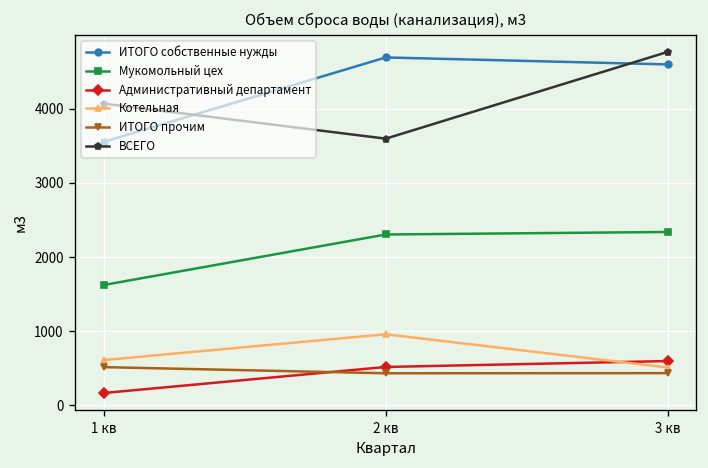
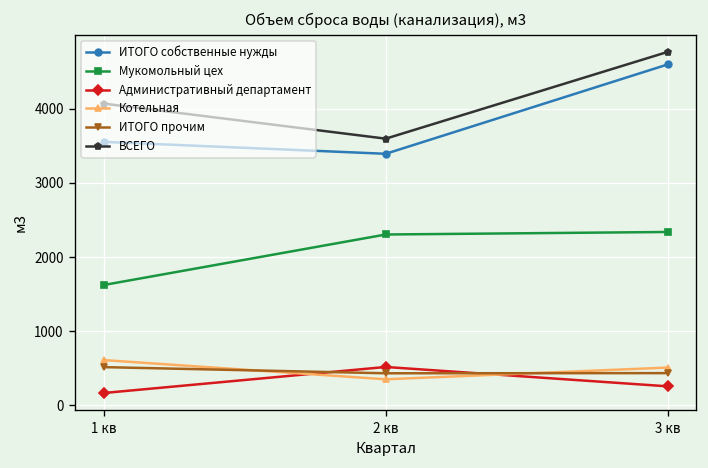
  {
    "ИТОГО собственные нужды": {
-     "2 кв": 4700,
+     "2 кв": 3400,
      "3 кв": 4600
    },
    "Мукомольный цех": {
      "1 кв": 1600,
      "2 кв": 2300,
      "3 кв": 2300
    },
    "Административный департамент": {
      "1 кв": 200,
      "2 кв": 500,
-     "3 кв": 600
+     "3 кв": 300
    },
    "Котельная": {
      "1 кв": 600,
-     "2 кв": 1000,
+     "2 кв": 400,
      "3 кв": 500
    },
    "ИТОГО прочим": {
      "1 кв": 500,
      "2 кв": 400,
      "3 кв": 400
    },
    "ВСЕГО": {
      "2 кв": 3600,
      "3 кв": 4800
    }
  }
